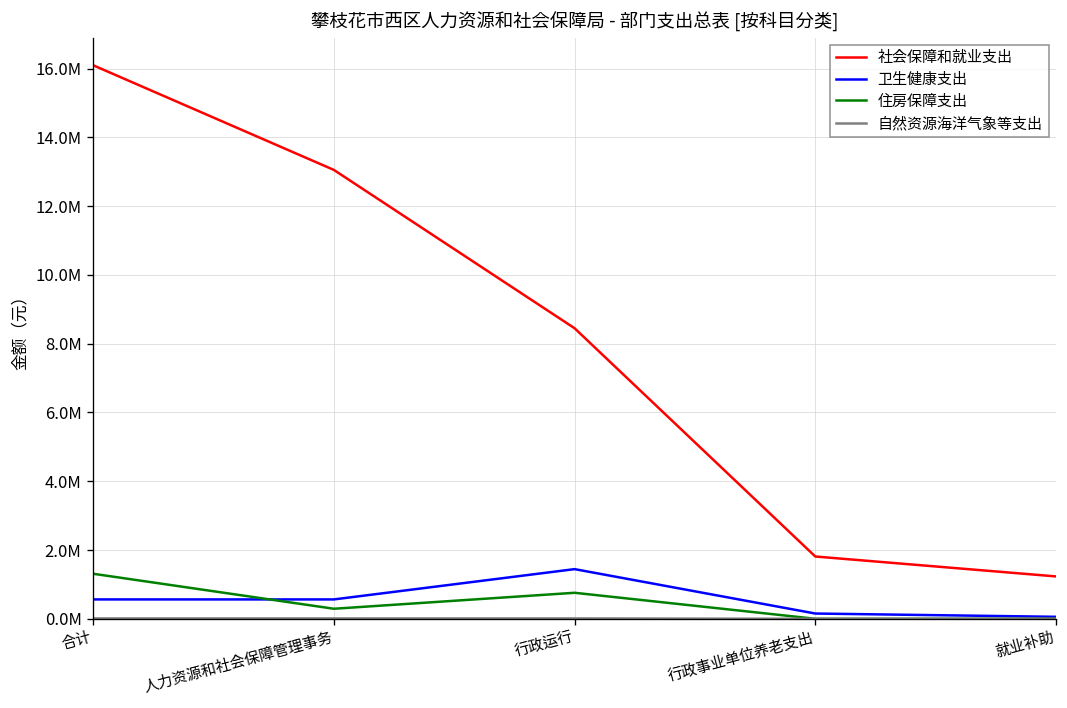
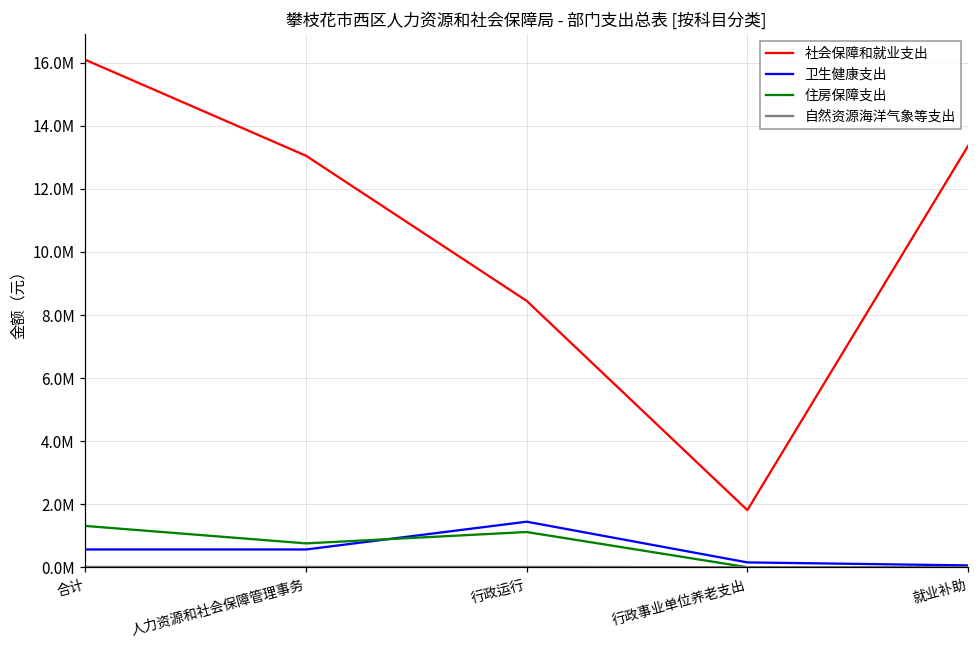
  {
    "社会保障和就业支出": {
      "合计": 16100000,
      "人力资源和社会保障管理事务": 13100000,
      "行政运行": 8400000,
      "行政事业单位养老支出": 1800000,
-     "就业补助": 1200000
+     "就业补助": 13400000
    },
    "卫生健康支出": {
      "合计": 600000,
      "人力资源和社会保障管理事务": 600000,
      "行政运行": 1400000,
      "行政事业单位养老支出": 200000
    },
    "住房保障支出": {
      "合计": 1300000,
-     "人力资源和社会保障管理事务": 300000,
-     "行政运行": 800000
+     "人力资源和社会保障管理事务": 800000,
+     "行政运行": 1100000
    },
    "自然资源海洋气象等支出": {
      "合计": 0,
      "人力资源和社会保障管理事务": 0,
      "行政运行": 0
    }
  }
